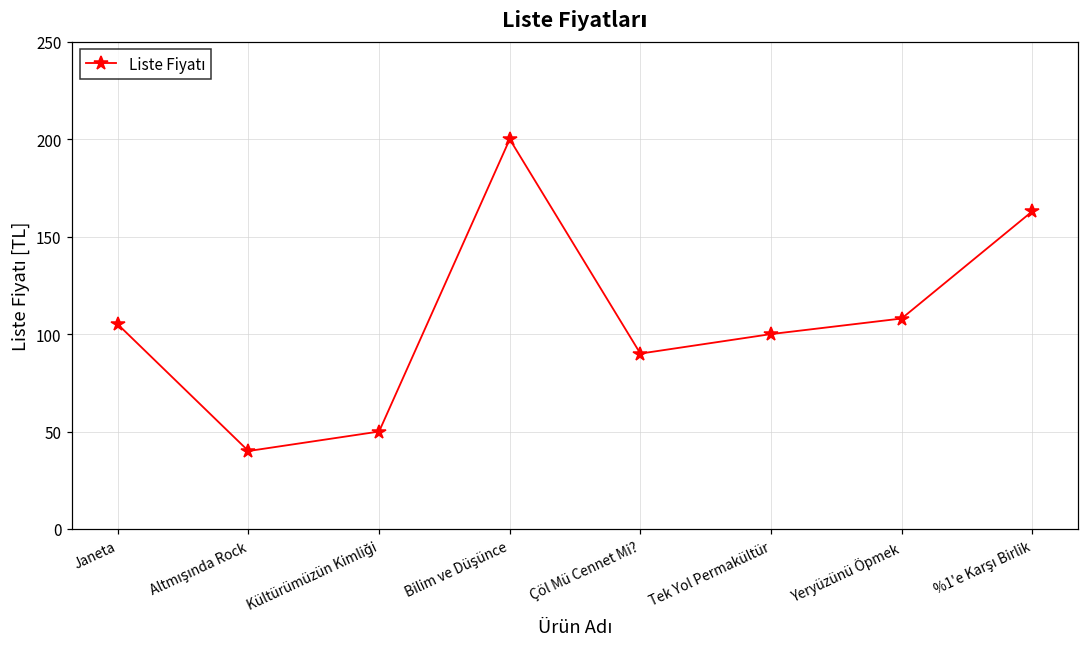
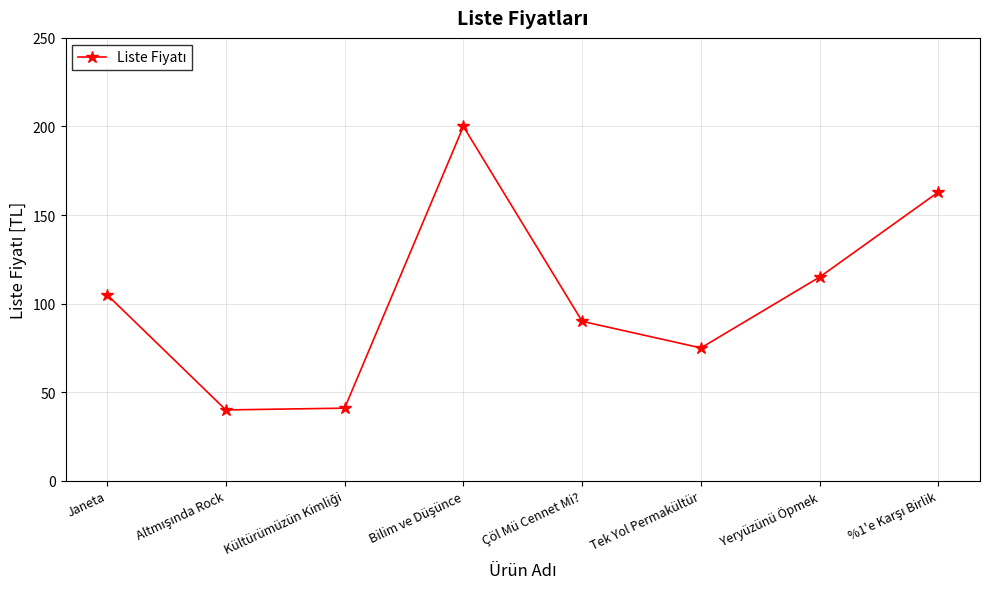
  {
    "Janeta": 105,
    "Altmışında Rock": 40,
-   "Kültürümüzün Kimliği": 50,
+   "Kültürümüzün Kimliği": 41,
    "Bilim ve Düşünce": 200,
    "Çöl Mü Cennet Mi?": 90,
-   "Tek Yol Permakültür": 100,
-   "Yeryüzünü Öpmek": 108,
+   "Tek Yol Permakültür": 75,
+   "Yeryüzünü Öpmek": 115,
    "%1'e Karşı Birlik": 163
  }
